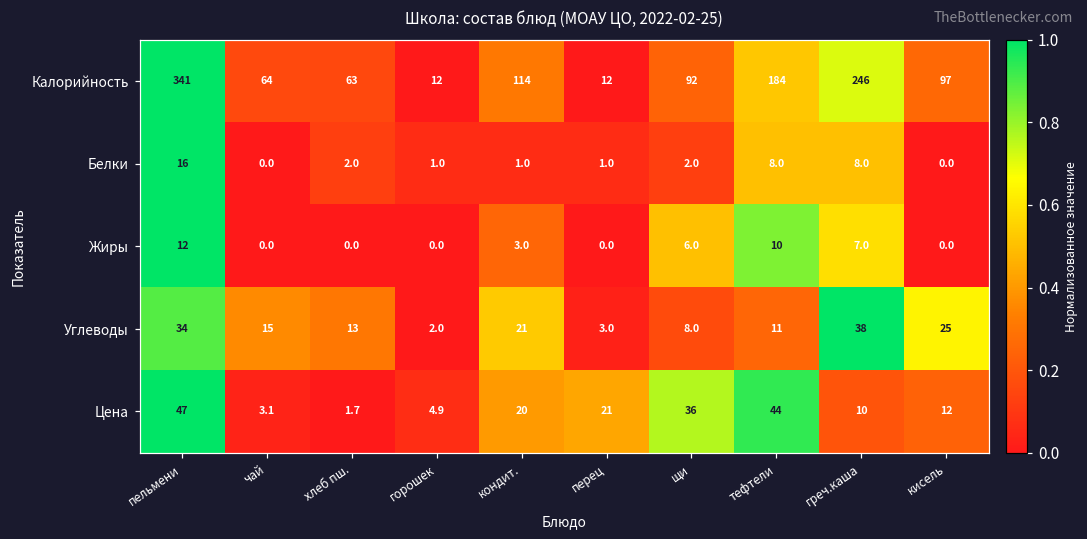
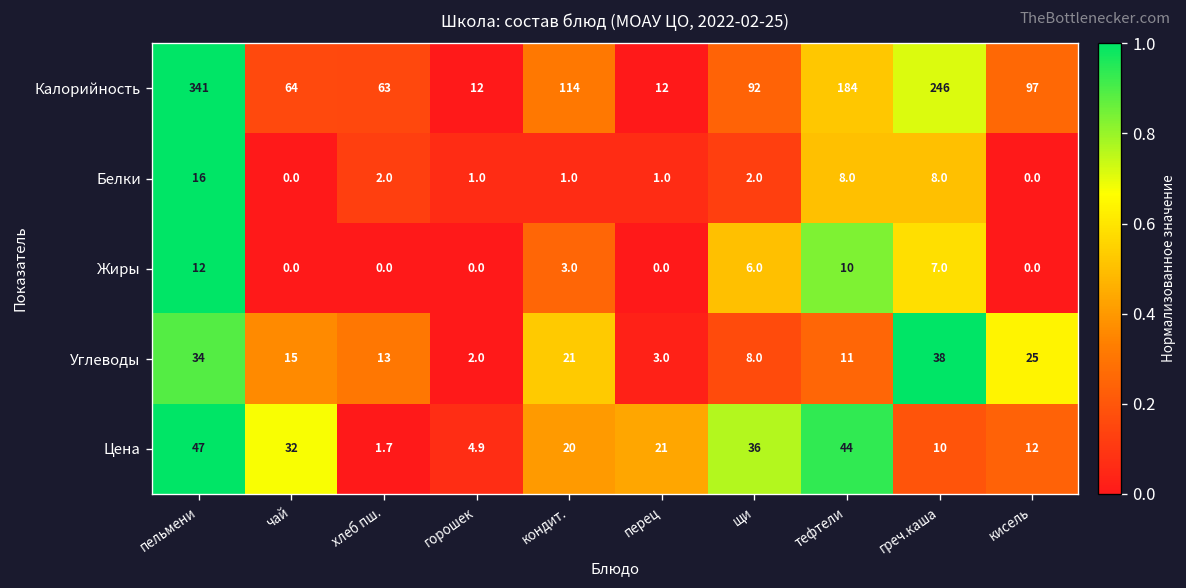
  {
    "Калорийность": {
      "пельмени": 341,
      "чай": 64,
      "хлеб пш.": 63,
      "горошек": 12,
      "кондит.": 114,
      "перец": 12,
      "щи": 92,
      "тефтели": 184,
      "греч.каша": 246,
      "кисель": 97
    },
    "Белки": {
      "пельмени": 16,
      "чай": 0.0,
      "хлеб пш.": 2.0,
      "горошек": 1.0,
      "кондит.": 1.0,
      "перец": 1.0,
      "щи": 2.0,
      "тефтели": 8.0,
      "греч.каша": 8.0,
      "кисель": 0.0
    },
    "Жиры": {
      "пельмени": 12,
      "чай": 0.0,
      "хлеб пш.": 0.0,
      "горошек": 0.0,
      "кондит.": 3.0,
      "перец": 0.0,
      "щи": 6.0,
      "тефтели": 10,
      "греч.каша": 7.0,
      "кисель": 0.0
    },
    "Углеводы": {
      "пельмени": 34,
      "чай": 15,
      "хлеб пш.": 13,
      "горошек": 2.0,
      "кондит.": 21,
      "перец": 3.0,
      "щи": 8.0,
      "тефтели": 11,
      "греч.каша": 38,
      "кисель": 25
    },
    "Цена": {
      "пельмени": 47,
-     "чай": 3.1,
+     "чай": 32,
      "хлеб пш.": 1.7,
      "горошек": 4.9,
      "кондит.": 20,
      "перец": 21,
      "щи": 36,
      "тефтели": 44,
      "греч.каша": 10,
      "кисель": 12
    }
  }
